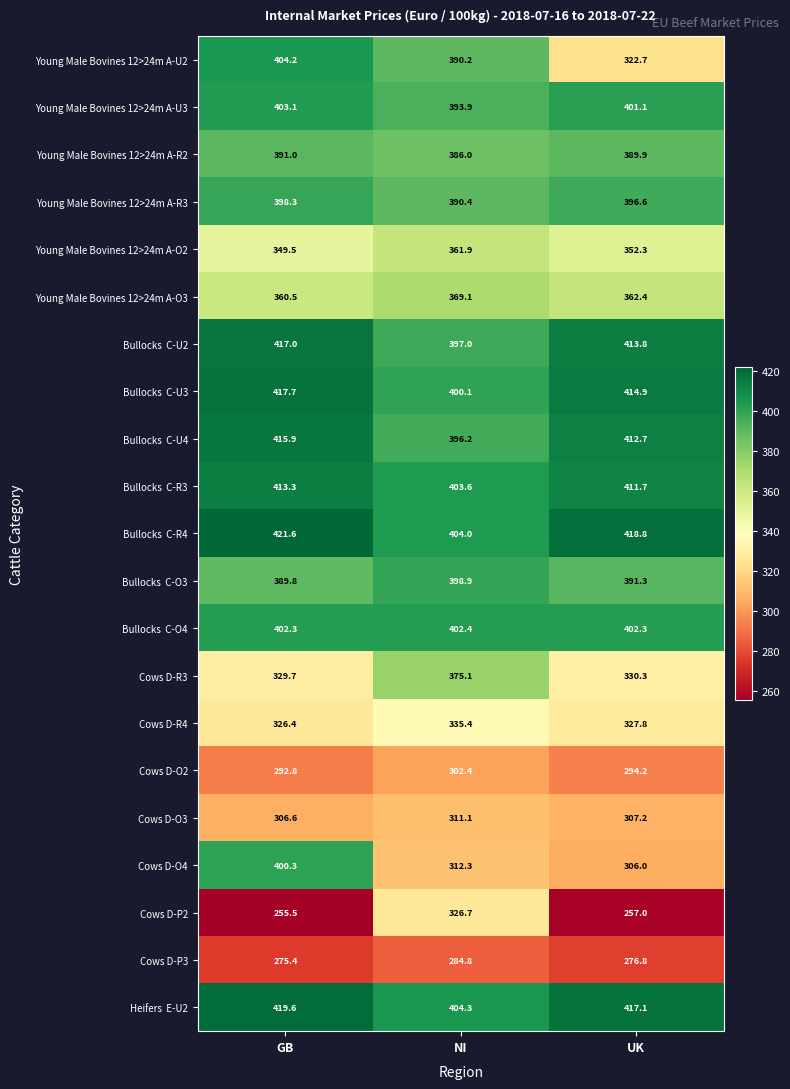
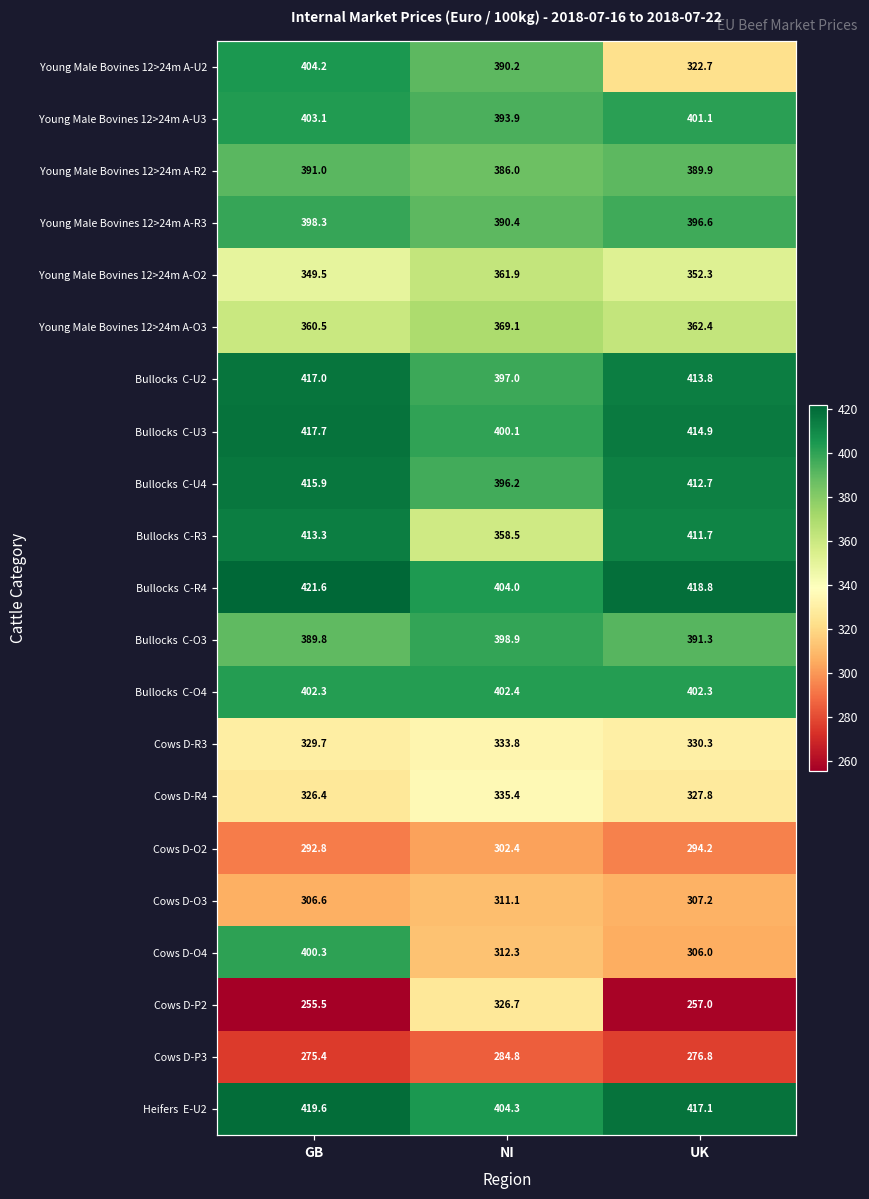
  {
    "Young Male Bovines 12>24m A-U2": {
      "GB": 404.2,
      "NI": 390.2,
      "UK": 322.7
    },
    "Young Male Bovines 12>24m A-U3": {
      "GB": 403.1,
      "NI": 393.9,
      "UK": 401.1
    },
    "Young Male Bovines 12>24m A-R2": {
      "GB": 391.0,
      "NI": 386.0,
      "UK": 389.9
    },
    "Young Male Bovines 12>24m A-R3": {
      "GB": 398.3,
      "NI": 390.4,
      "UK": 396.6
    },
    "Young Male Bovines 12>24m A-O2": {
      "GB": 349.5,
      "NI": 361.9,
      "UK": 352.3
    },
    "Young Male Bovines 12>24m A-O3": {
      "GB": 360.5,
      "NI": 369.1,
      "UK": 362.4
    },
    "Bullocks C-U2": {
      "GB": 417.0,
      "NI": 397.0,
      "UK": 413.8
    },
    "Bullocks C-U3": {
      "GB": 417.7,
      "NI": 400.1,
      "UK": 414.9
    },
    "Bullocks C-U4": {
      "GB": 415.9,
      "NI": 396.2,
      "UK": 412.7
    },
    "Bullocks C-R3": {
      "GB": 413.3,
-     "NI": 403.6,
+     "NI": 358.5,
      "UK": 411.7
    },
    "Bullocks C-R4": {
      "GB": 421.6,
      "NI": 404.0,
      "UK": 418.8
    },
    "Bullocks C-O3": {
      "GB": 389.8,
      "NI": 398.9,
      "UK": 391.3
    },
    "Bullocks C-O4": {
      "GB": 402.3,
      "NI": 402.4,
      "UK": 402.3
    },
    "Cows D-R3": {
      "GB": 329.7,
-     "NI": 375.1,
+     "NI": 333.8,
      "UK": 330.3
    },
    "Cows D-R4": {
      "GB": 326.4,
      "NI": 335.4,
      "UK": 327.8
    },
    "Cows D-O2": {
      "GB": 292.8,
      "NI": 302.4,
      "UK": 294.2
    },
    "Cows D-O3": {
      "GB": 306.6,
      "NI": 311.1,
      "UK": 307.2
    },
    "Cows D-O4": {
      "GB": 400.3,
      "NI": 312.3,
      "UK": 306.0
    },
    "Cows D-P2": {
      "GB": 255.5,
      "NI": 326.7,
      "UK": 257.0
    },
    "Cows D-P3": {
      "GB": 275.4,
      "NI": 284.8,
      "UK": 276.8
    },
    "Heifers E-U2": {
      "GB": 419.6,
      "NI": 404.3,
      "UK": 417.1
    }
  }
